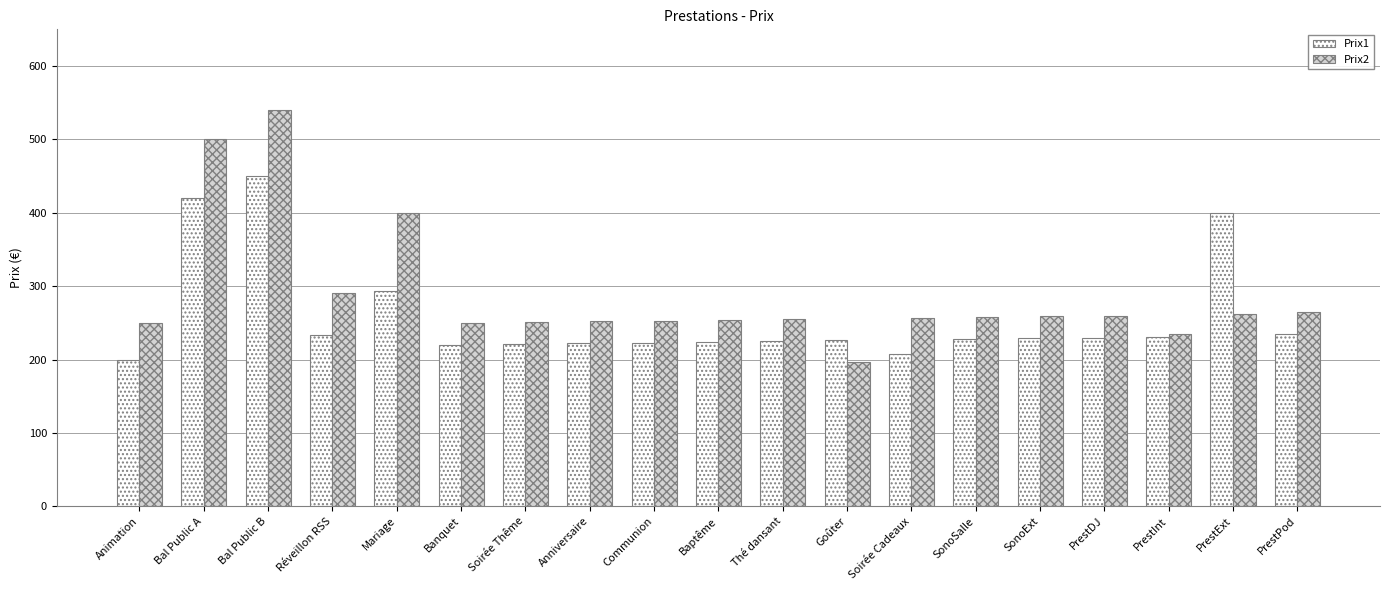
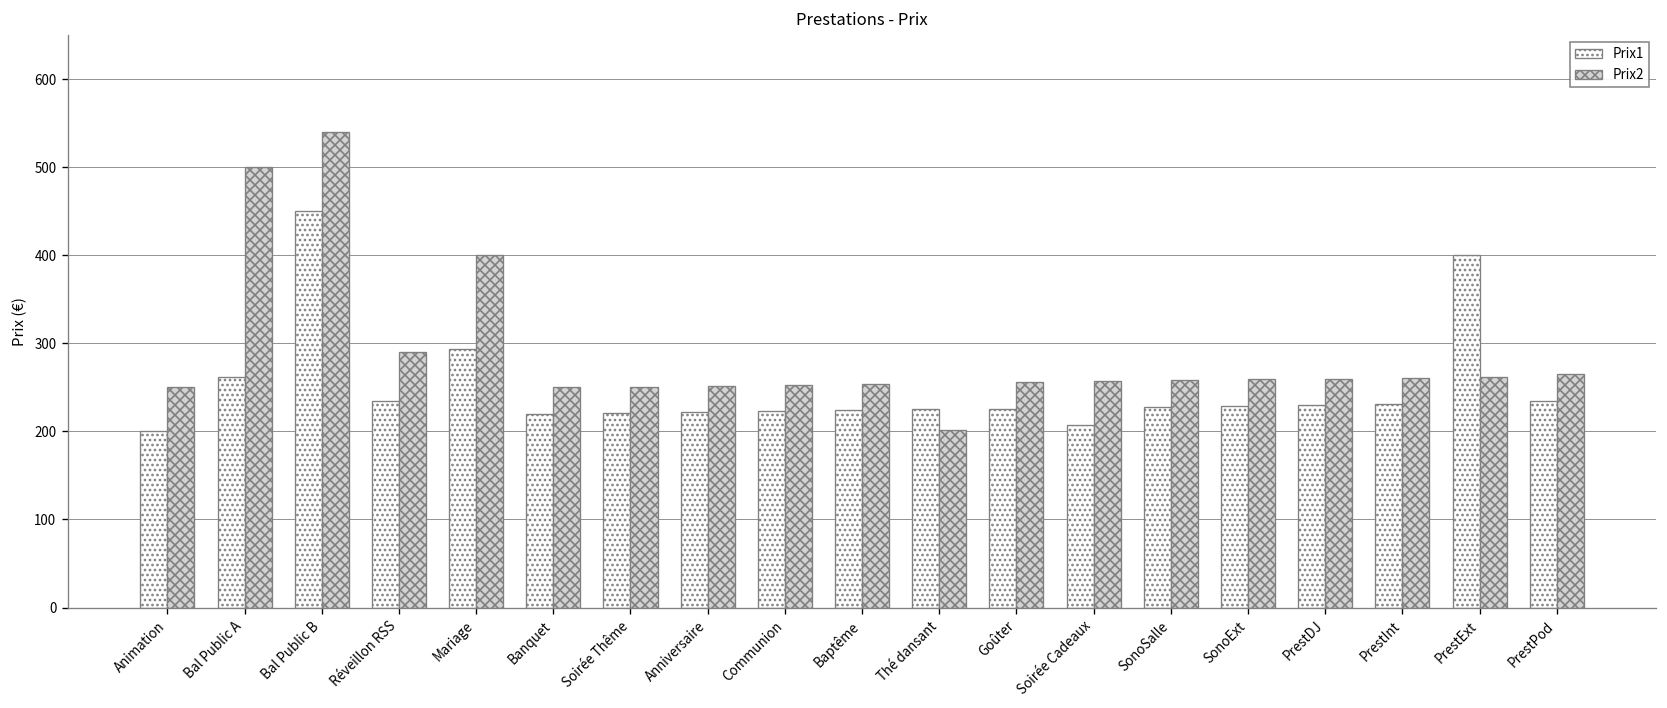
  {
    "Prix1": {
      "Animation": 200,
-     "Bal Public A": 420,
+     "Bal Public A": 260,
      "Bal Public B": 450,
      "Réveillon RSS": 230,
      "Mariage": 290,
      "Banquet": 220,
      "Soirée Thême": 220,
      "Anniversaire": 220,
      "Communion": 220,
      "Baptême": 220,
      "Thé dansant": 230,
      "Goûter": 230,
      "Soirée Cadeaux": 210,
      "SonoSalle": 230,
      "SonoExt": 230,
      "PrestDJ": 230,
      "PrestInt": 230,
      "PrestExt": 400,
      "PrestPod": 240
    },
    "Prix2": {
      "Animation": 250,
      "Bal Public A": 500,
      "Bal Public B": 540,
      "Réveillon RSS": 290,
      "Mariage": 400,
      "Banquet": 250,
      "Soirée Thême": 250,
      "Anniversaire": 250,
      "Communion": 250,
      "Baptême": 250,
-     "Thé dansant": 260,
-     "Goûter": 200,
+     "Thé dansant": 200,
+     "Goûter": 260,
      "Soirée Cadeaux": 260,
      "SonoSalle": 260,
      "SonoExt": 260,
      "PrestDJ": 260,
-     "PrestInt": 240,
+     "PrestInt": 260,
      "PrestExt": 260,
      "PrestPod": 270
    }
  }
